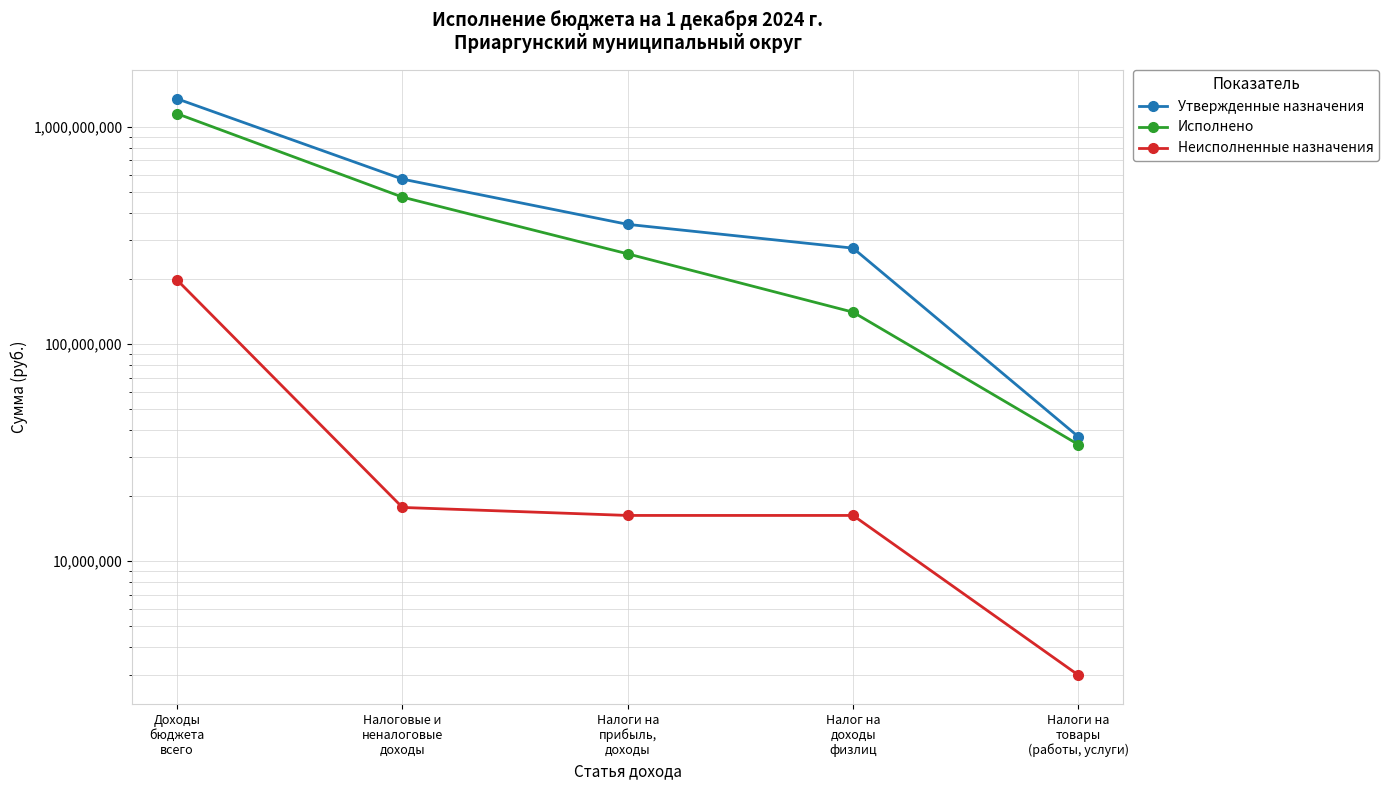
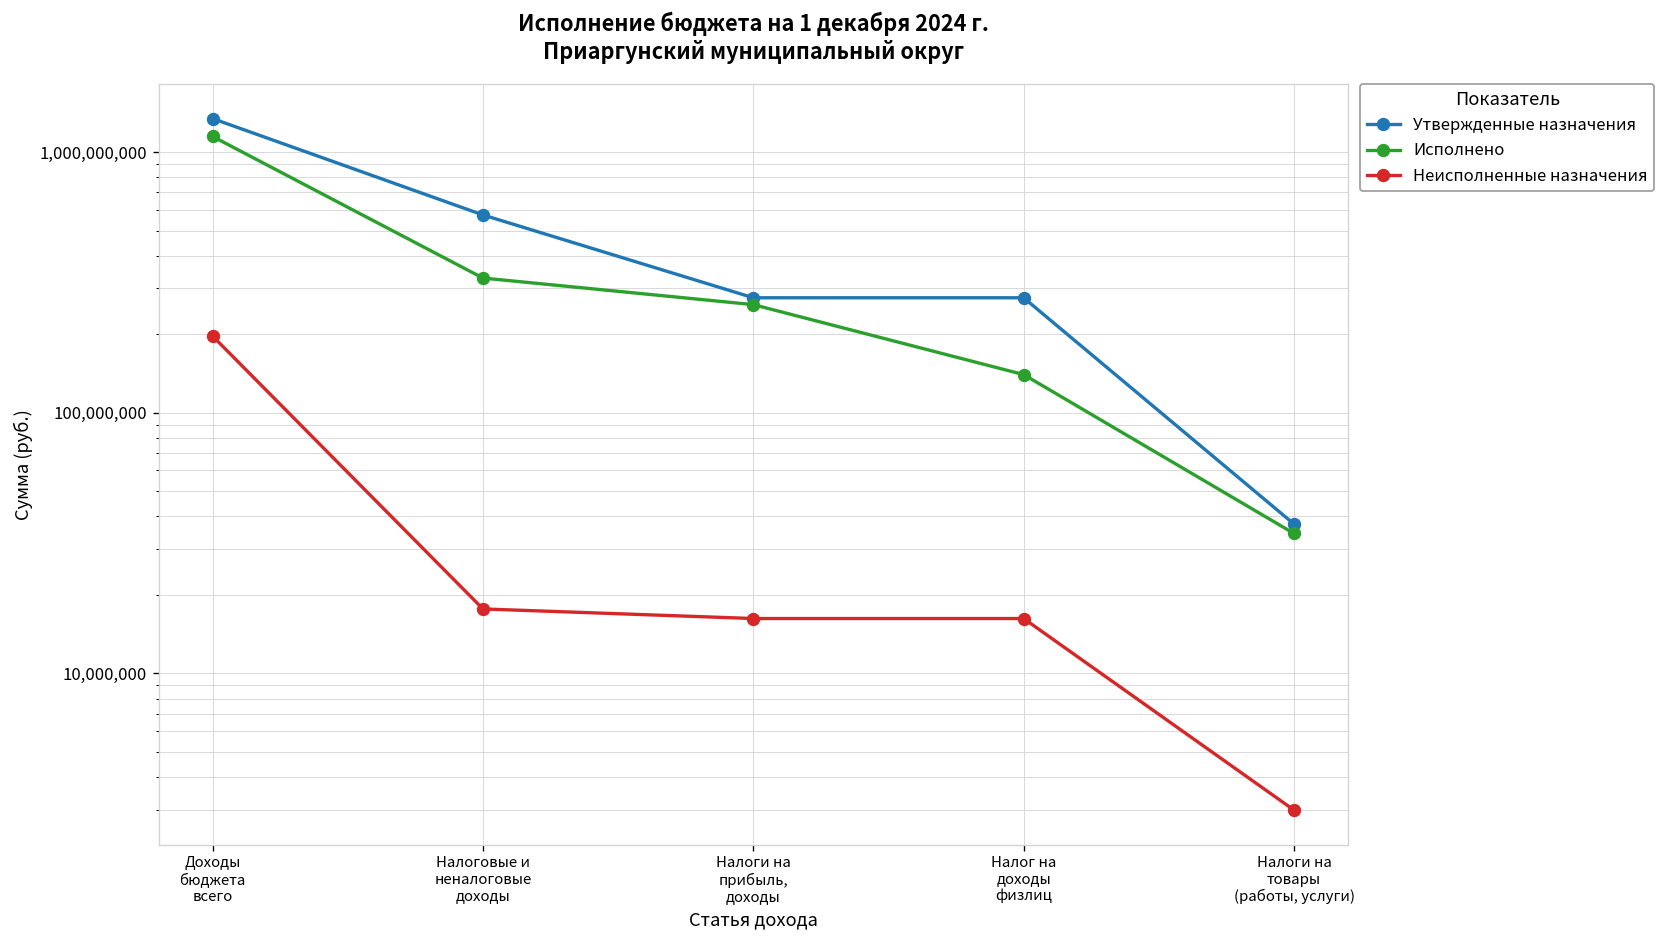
  {
    "Утвержденные назначения": {
      "Доходы бюджета всего": "1,300,000,000",
      "Налоговые и неналоговые доходы": "570,000,000",
-     "Налоги на прибыль, доходы": "360,000,000",
+     "Налоги на прибыль, доходы": "280,000,000",
      "Налог на доходы физлиц": "280,000,000",
      "Налоги на товары (работы, услуги)": "37,000,000"
    },
    "Исполнено": {
      "Доходы бюджета всего": "1,100,000,000",
-     "Налоговые и неналоговые доходы": "470,000,000",
+     "Налоговые и неналоговые доходы": "330,000,000",
      "Налоги на прибыль, доходы": "260,000,000",
      "Налог на доходы физлиц": "140,000,000",
      "Налоги на товары (работы, услуги)": "34,000,000"
    },
    "Неисполненные назначения": {
      "Доходы бюджета всего": "200,000,000",
      "Налоговые и неналоговые доходы": "18,000,000",
      "Налоги на прибыль, доходы": "16,000,000",
      "Налог на доходы физлиц": "16,000,000",
      "Налоги на товары (работы, услуги)": "3,000,000"
    }
  }
